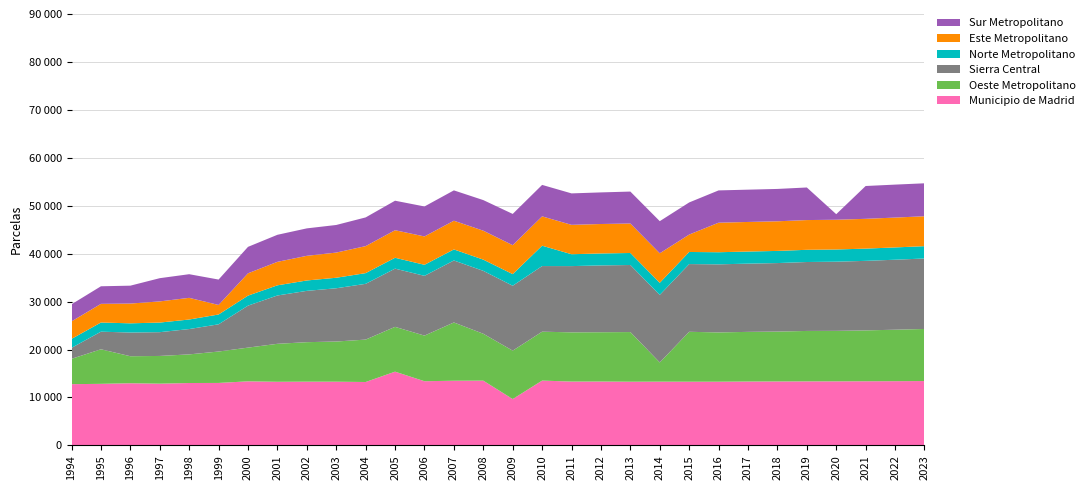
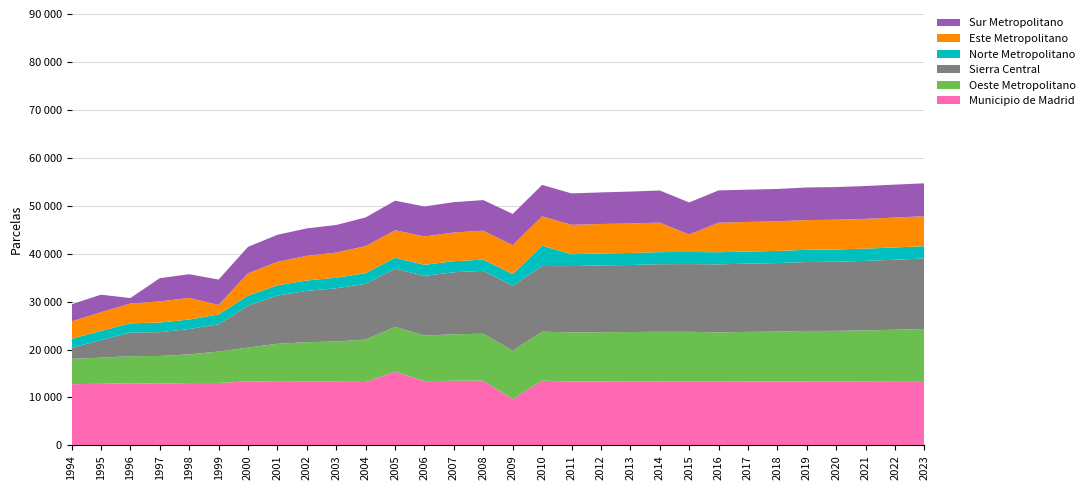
  {
    "Oeste Metropolitano": {
-     "1995": 7000,
-     "2007": 12000,
-     "2014": 4000
+     "1995": 5000,
+     "2007": 10000,
+     "2014": 10000
    },
    "Sur Metropolitano": {
      "1994": 4000,
      "1995": 4000,
-     "1996": 4000,
+     "1996": 1000,
      "1997": 5000,
      "1998": 5000,
      "1999": 5000,
      "2000": 6000,
      "2001": 6000,
      "2002": 6000,
      "2003": 6000,
      "2004": 6000,
      "2005": 6000,
      "2006": 6000,
      "2007": 6000,
      "2008": 6000,
      "2009": 7000,
      "2010": 7000,
      "2011": 7000,
      "2012": 7000,
      "2013": 7000,
      "2014": 7000,
      "2015": 7000,
      "2016": 7000,
      "2017": 7000,
      "2018": 7000,
      "2019": 7000,
-     "2020": 1000,
+     "2020": 7000,
      "2021": 7000,
      "2022": 7000,
      "2023": 7000
    }
  }
